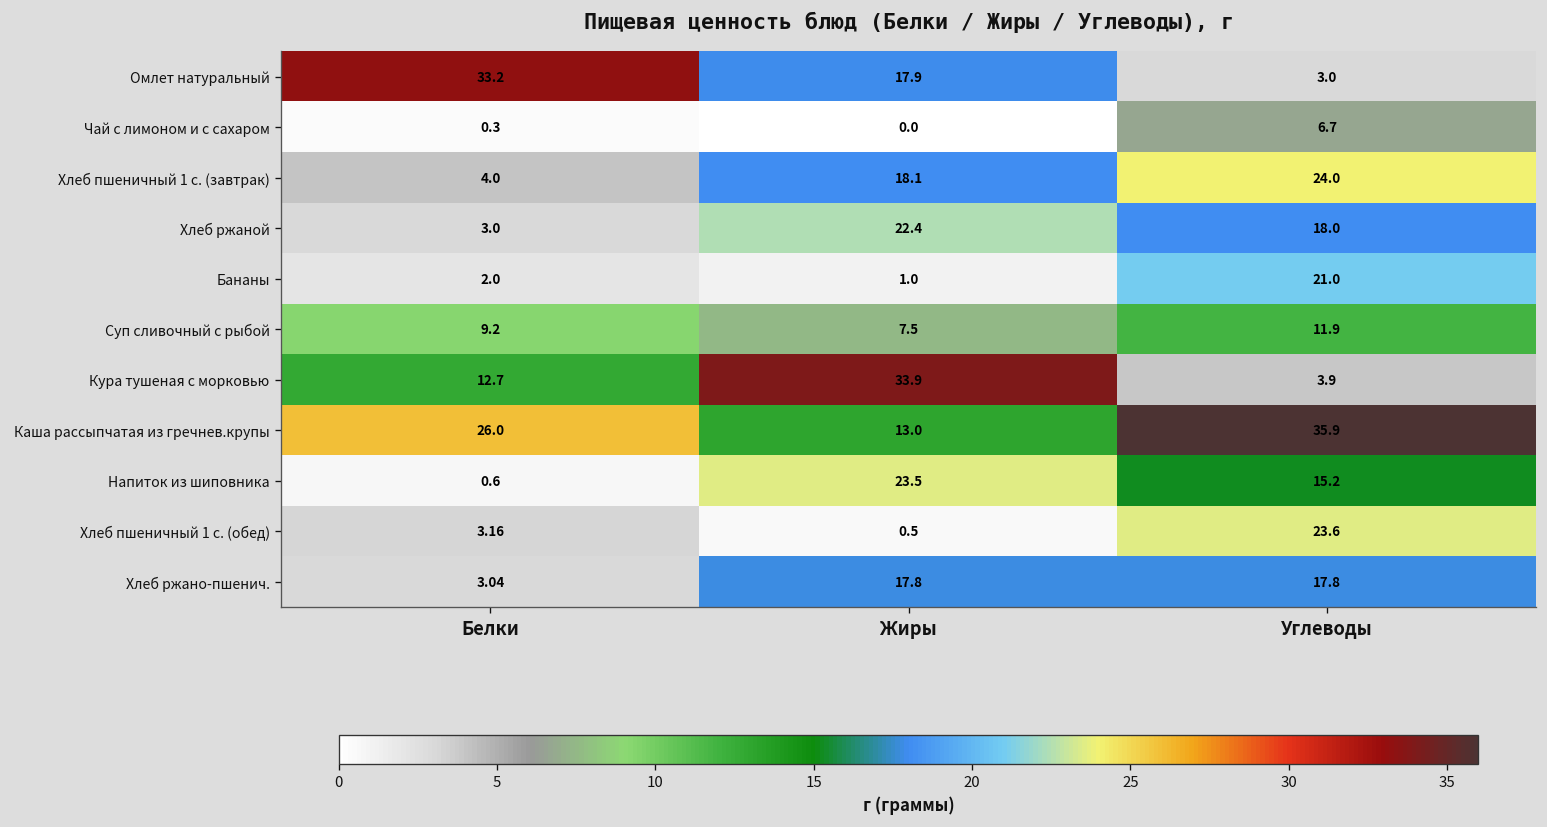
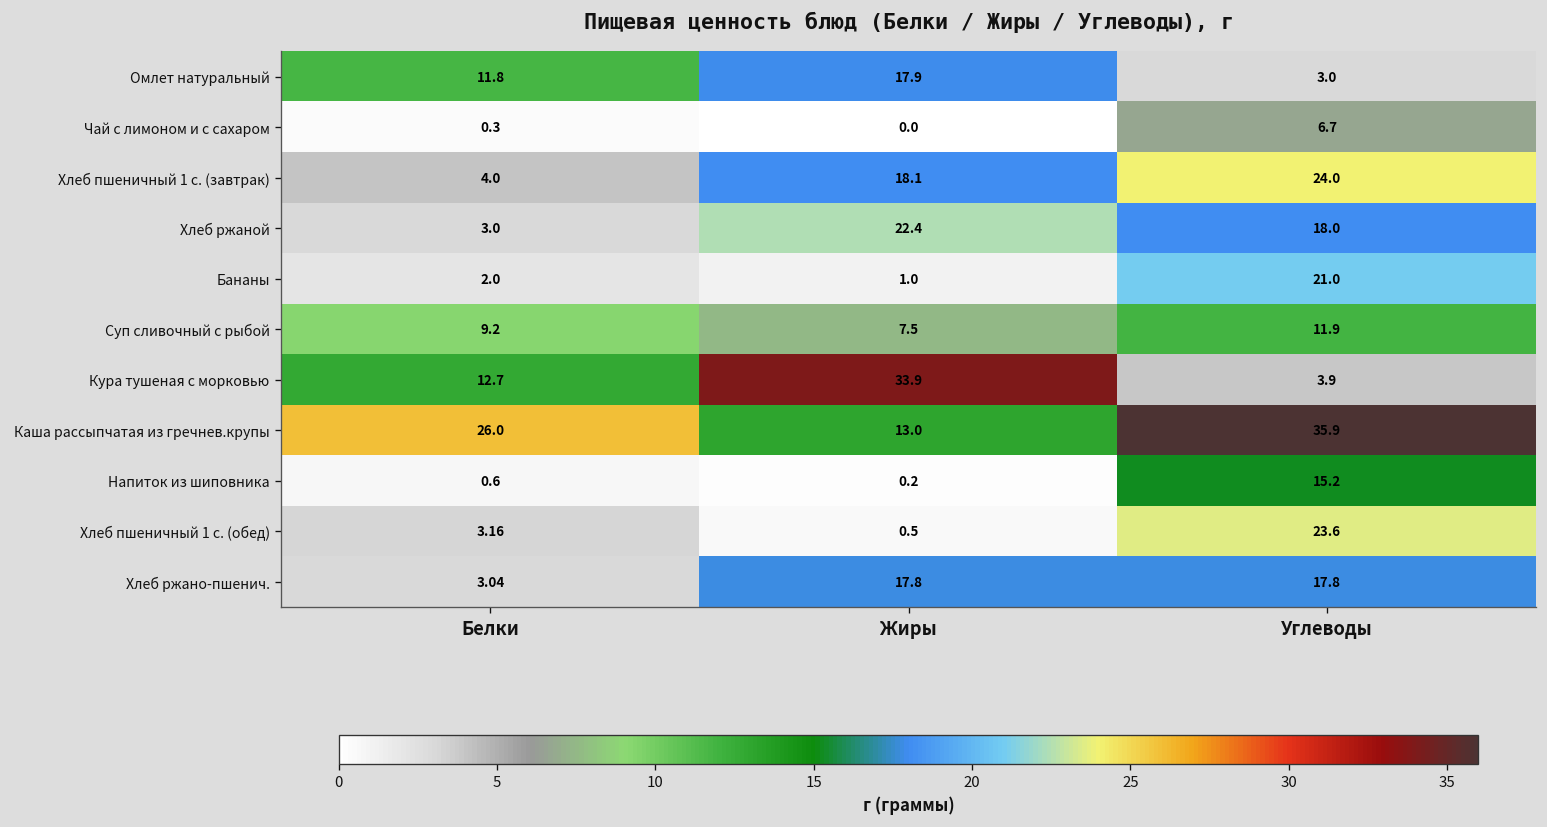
  {
    "Омлет натуральный": {
-     "Белки": 33.2,
+     "Белки": 11.8,
      "Жиры": 17.9,
      "Углеводы": 3.0
    },
    "Чай с лимоном и с сахаром": {
      "Белки": 0.3,
      "Жиры": 0.0,
      "Углеводы": 6.7
    },
    "Хлеб пшеничный 1 с. (завтрак)": {
      "Белки": 4.0,
      "Жиры": 18.1,
      "Углеводы": 24.0
    },
    "Хлеб ржаной": {
      "Белки": 3.0,
      "Жиры": 22.4,
      "Углеводы": 18.0
    },
    "Бананы": {
      "Белки": 2.0,
      "Жиры": 1.0,
      "Углеводы": 21.0
    },
    "Суп сливочный с рыбой": {
      "Белки": 9.2,
      "Жиры": 7.5,
      "Углеводы": 11.9
    },
    "Кура тушеная с морковью": {
      "Белки": 12.7,
      "Жиры": 33.9,
      "Углеводы": 3.9
    },
    "Каша рассыпчатая из гречнев.крупы": {
      "Белки": 26.0,
      "Жиры": 13.0,
      "Углеводы": 35.9
    },
    "Напиток из шиповника": {
      "Белки": 0.6,
-     "Жиры": 23.5,
+     "Жиры": 0.2,
      "Углеводы": 15.2
    },
    "Хлеб пшеничный 1 с. (обед)": {
      "Белки": 3.16,
      "Жиры": 0.5,
      "Углеводы": 23.6
    },
    "Хлеб ржано-пшенич.": {
      "Белки": 3.04,
      "Жиры": 17.8,
      "Углеводы": 17.8
    }
  }
